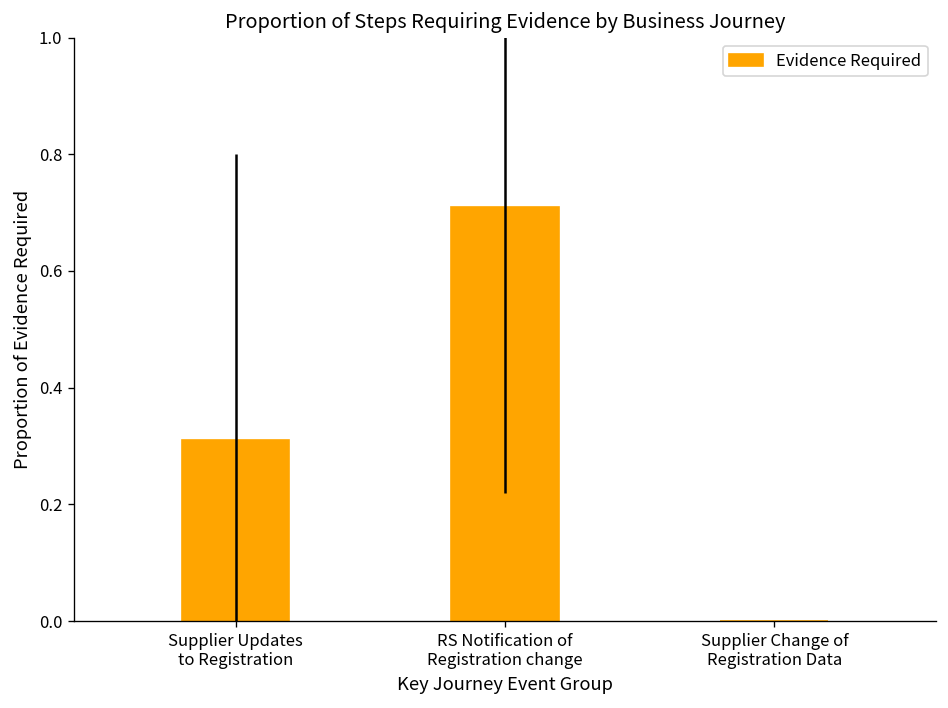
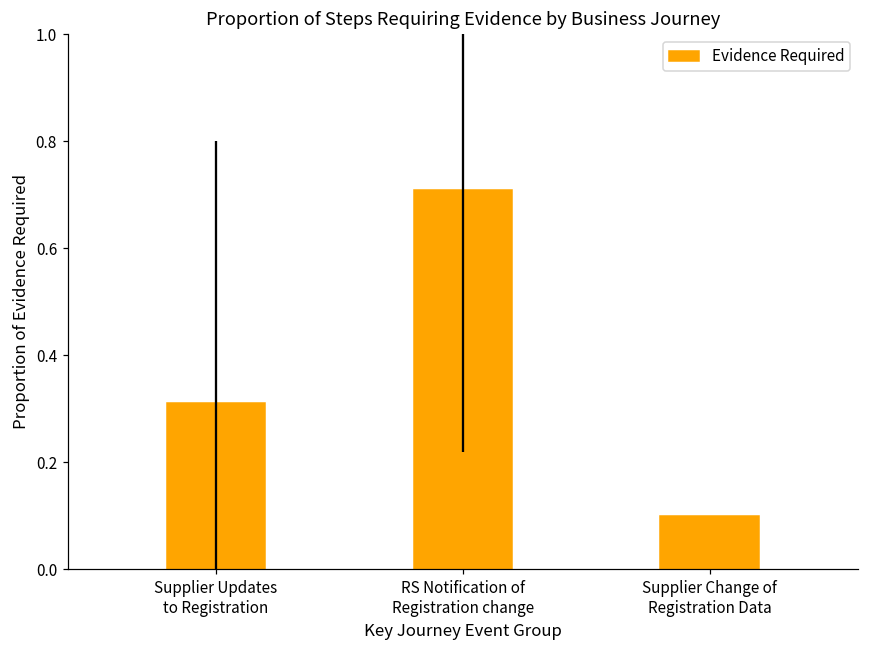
  {
    "Supplier Updates to Registration": 0.31,
    "RS Notification of Registration change": 0.71,
-   "Supplier Change of Registration Data": 0.0
+   "Supplier Change of Registration Data": 0.1
  }
